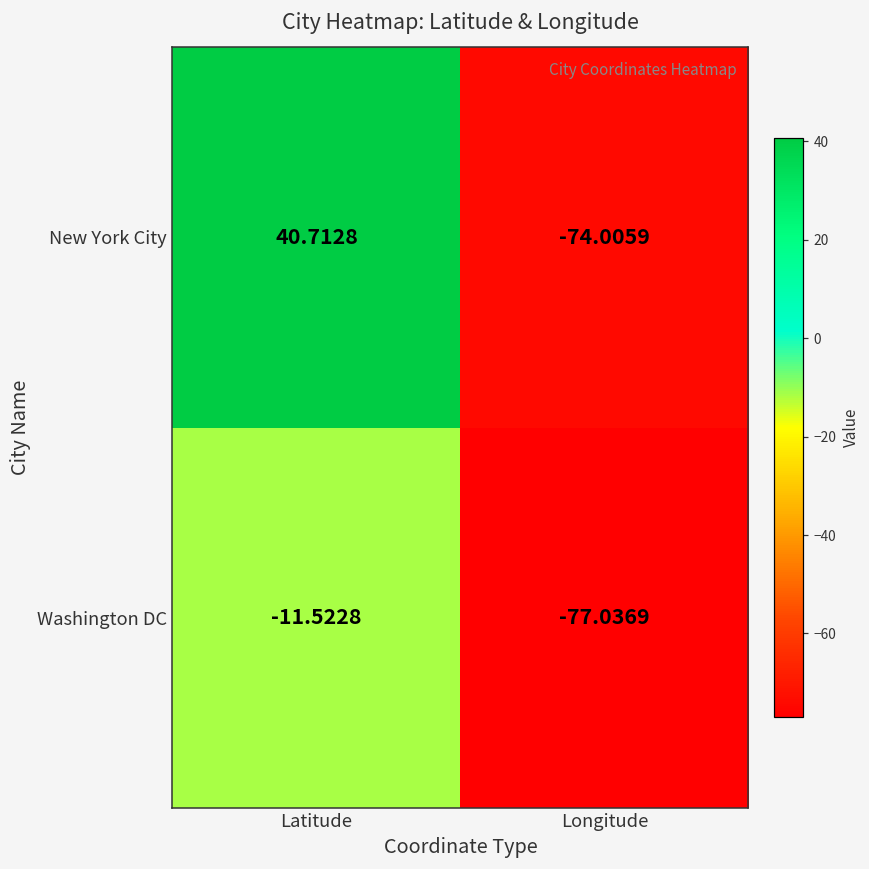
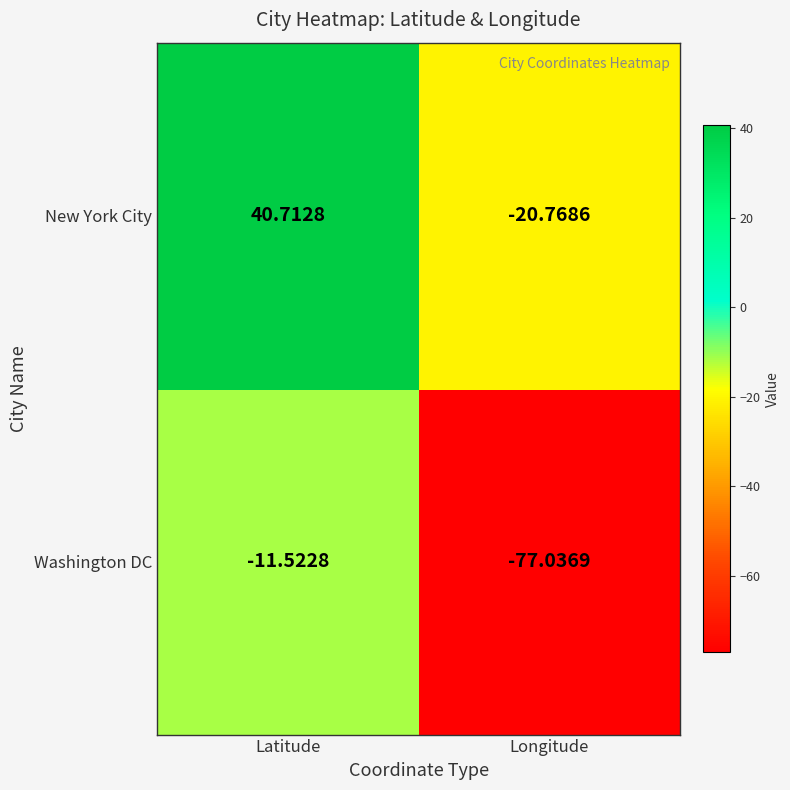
  {
    "New York City": {
      "Latitude": 40.7128,
-     "Longitude": -74.0059
+     "Longitude": -20.7686
    },
    "Washington DC": {
      "Latitude": -11.5228,
      "Longitude": -77.0369
    }
  }
